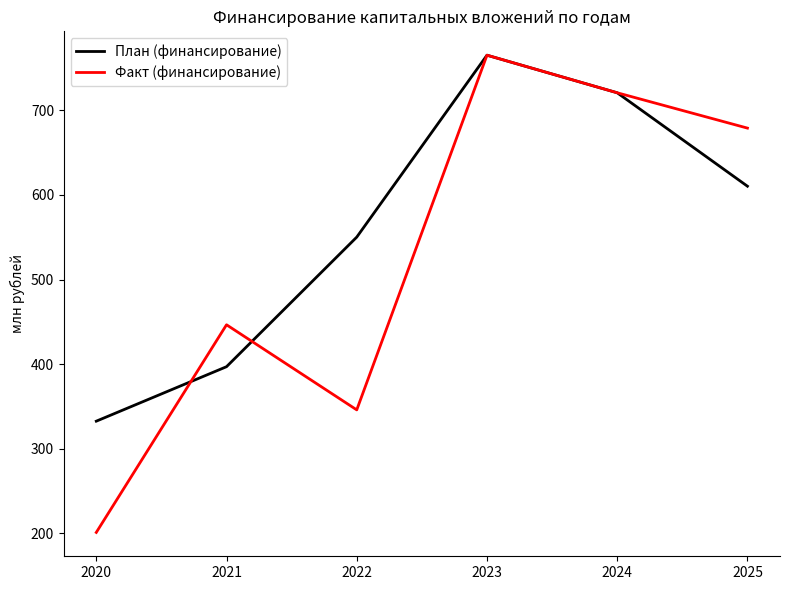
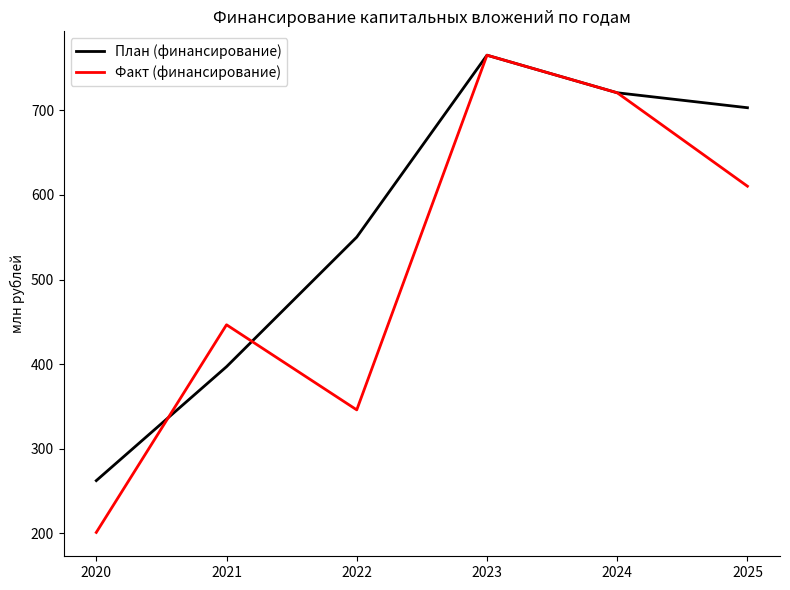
  {
    "План (финансирование)": {
-     "2020": 330,
+     "2020": 260,
      "2021": 400,
      "2022": 550,
-     "2025": 610
+     "2025": 700
    },
    "Факт (финансирование)": {
      "2020": 200,
      "2021": 450,
      "2022": 350,
-     "2025": 680
+     "2025": 610
    }
  }
